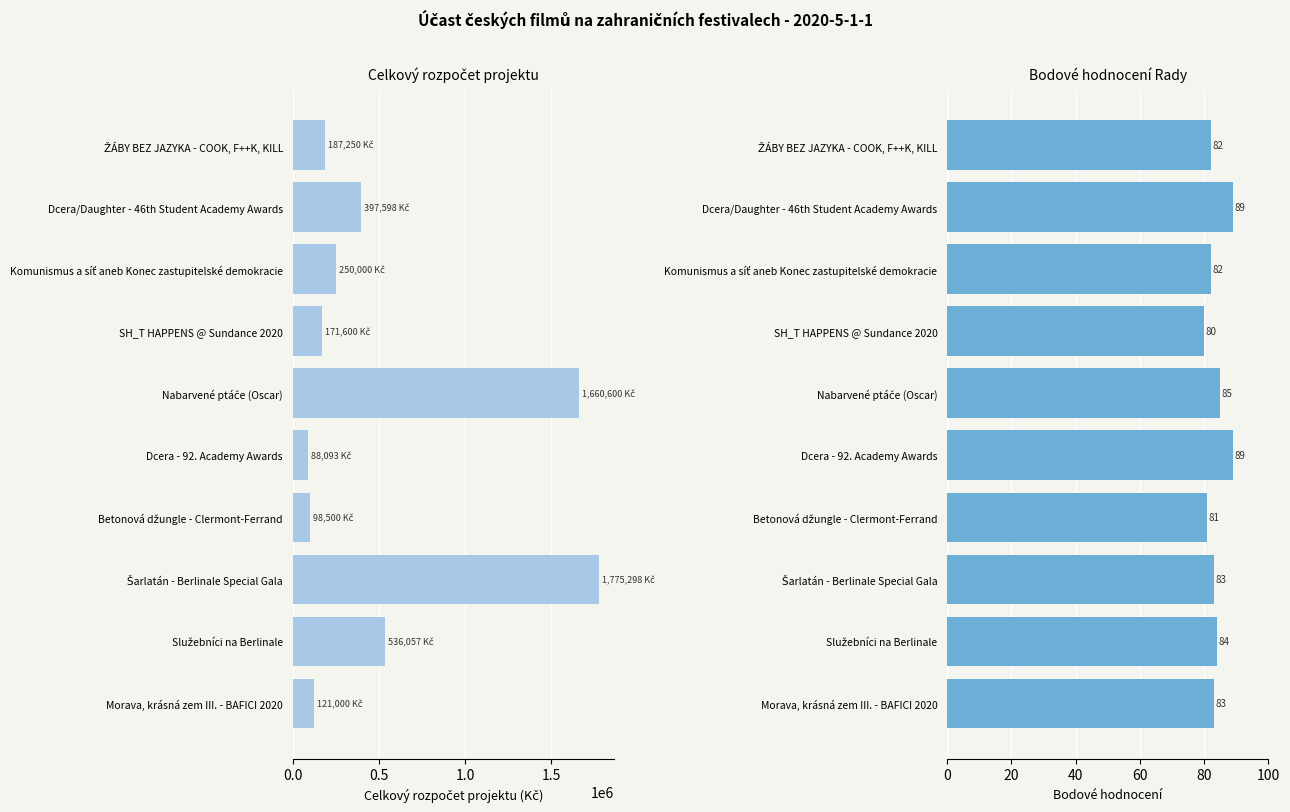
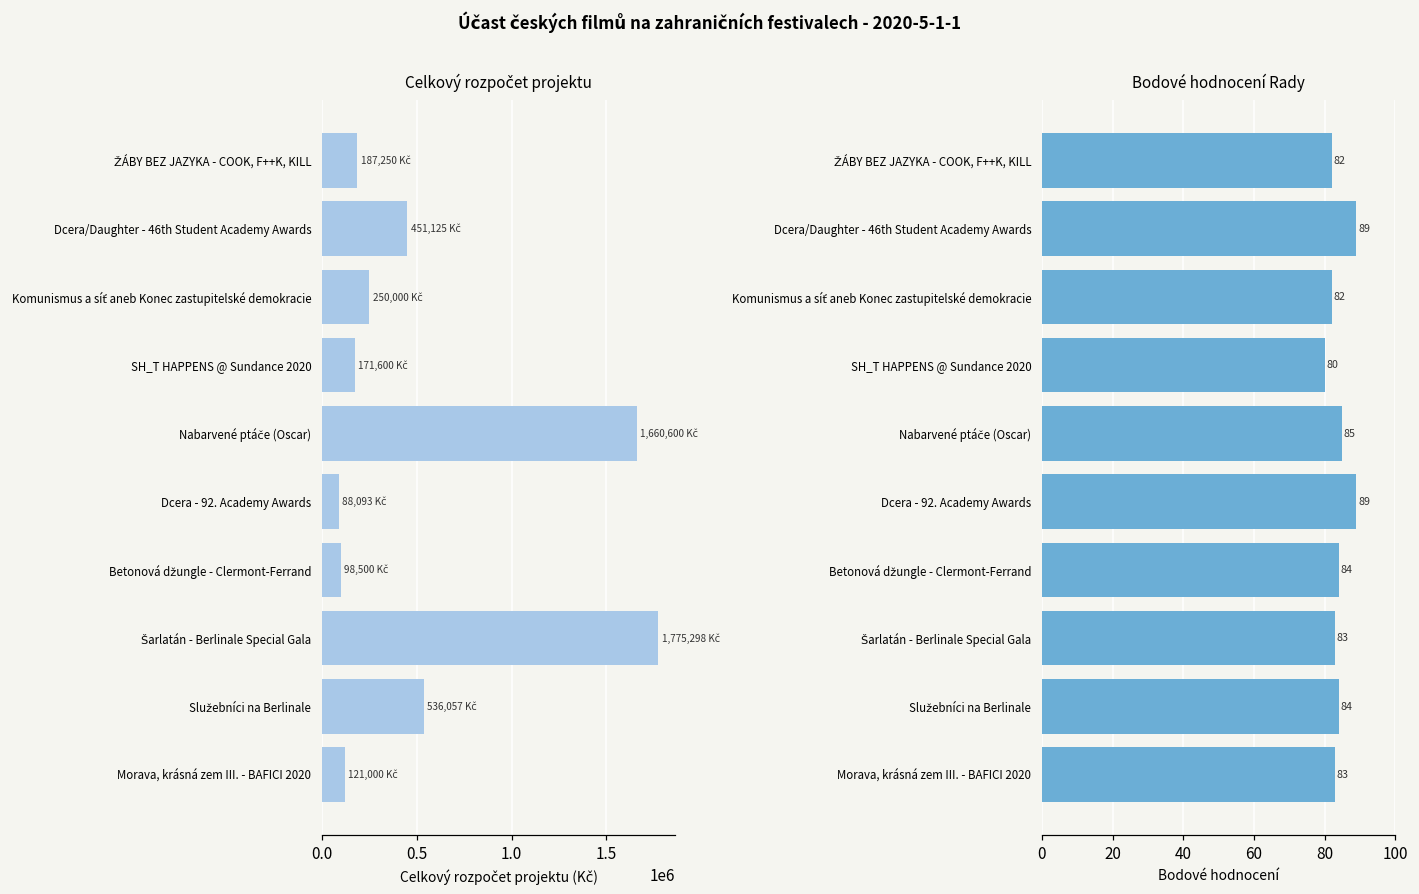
  {
    "Celkový rozpočet projektu": {
      "ŽÁBY BEZ JAZYKA - COOK, F++K, KILL": "187,250",
-     "Dcera/Daughter - 46th Student Academy Awards": "397,598",
+     "Dcera/Daughter - 46th Student Academy Awards": "451,125",
      "Komunismus a síť aneb Konec zastupitelské demokracie": "250,000",
      "SH_T HAPPENS @ Sundance 2020": "171,600",
      "Nabarvené ptáče (Oscar)": "1,660,600",
      "Dcera - 92. Academy Awards": "88,093",
      "Betonová džungle - Clermont-Ferrand": "98,500",
      "Šarlatán - Berlinale Special Gala": "1,775,298",
      "Služebníci na Berlinale": "536,057",
      "Morava, krásná zem III. - BAFICI 2020": "121,000"
    },
    "Bodové hodnocení Rady": {
      "ŽÁBY BEZ JAZYKA - COOK, F++K, KILL": "82",
      "Dcera/Daughter - 46th Student Academy Awards": "89",
      "Komunismus a síť aneb Konec zastupitelské demokracie": "82",
      "SH_T HAPPENS @ Sundance 2020": "80",
      "Nabarvené ptáče (Oscar)": "85",
      "Dcera - 92. Academy Awards": "89",
-     "Betonová džungle - Clermont-Ferrand": "81",
+     "Betonová džungle - Clermont-Ferrand": "84",
      "Šarlatán - Berlinale Special Gala": "83",
      "Služebníci na Berlinale": "84",
      "Morava, krásná zem III. - BAFICI 2020": "83"
    }
  }
